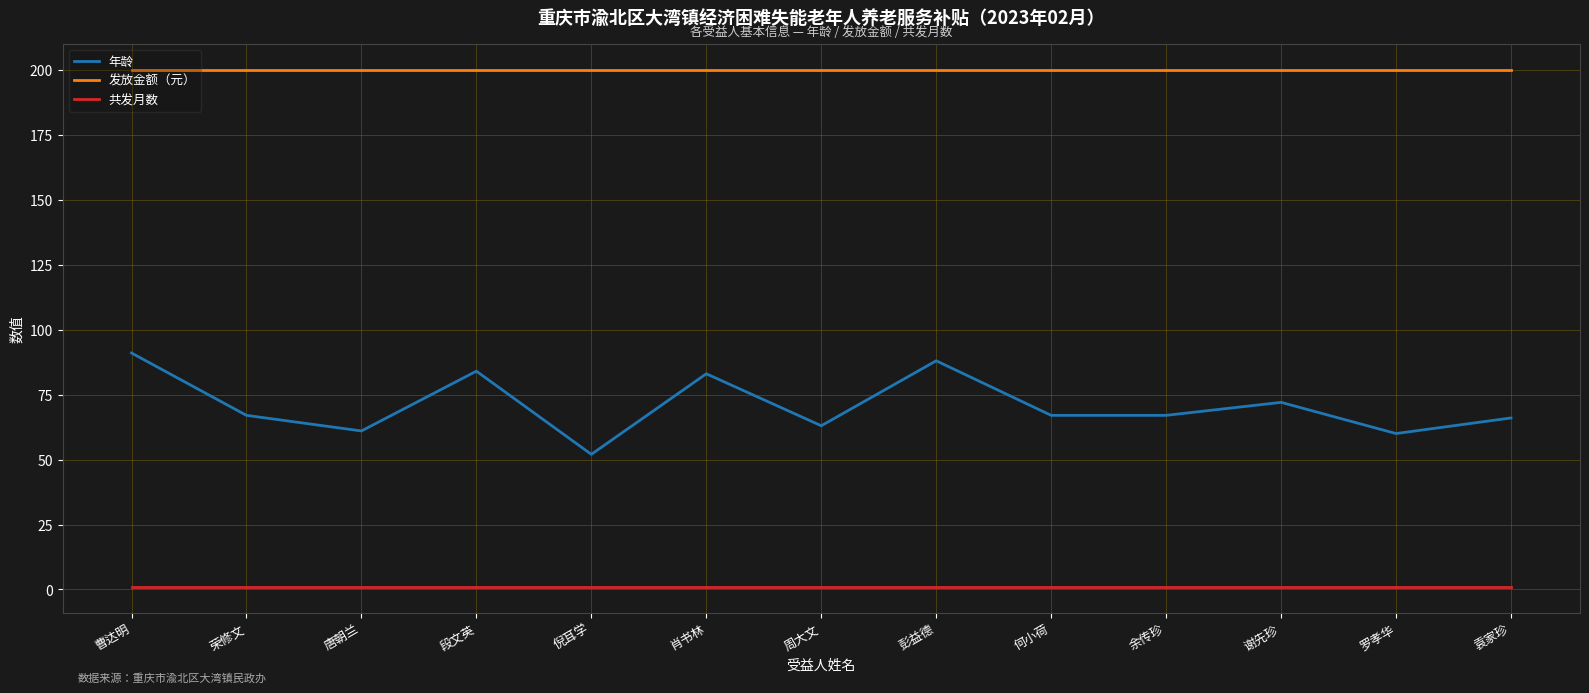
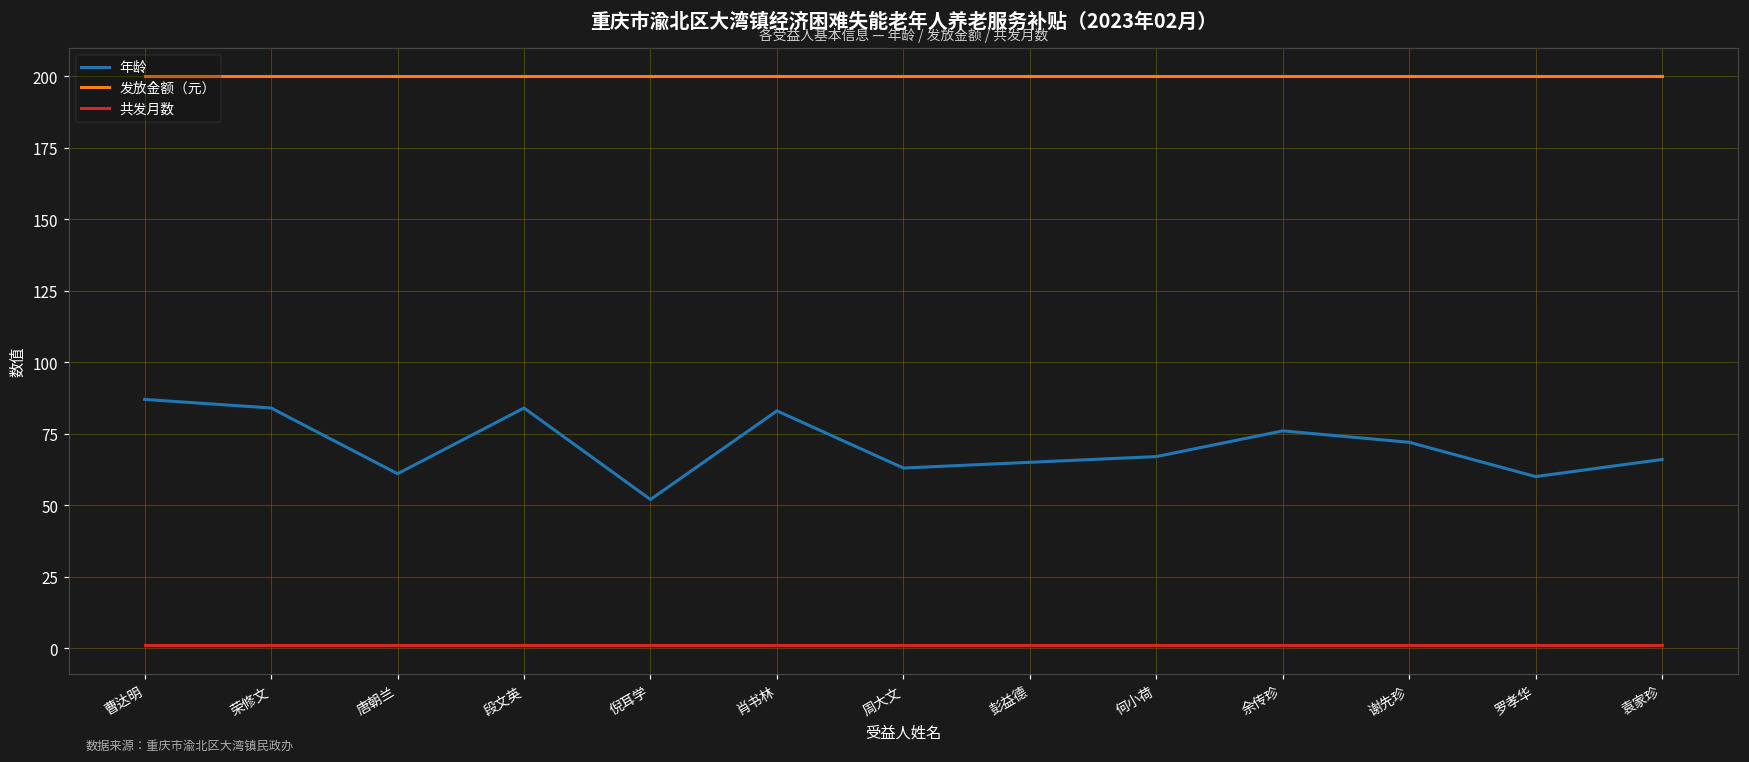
  {
    "年龄": {
-     "曹达明": 91,
-     "荣修文": 67,
+     "曹达明": 87,
+     "荣修文": 84,
      "唐朝兰": 61,
      "段文英": 84,
      "倪耳学": 52,
      "肖书林": 83,
      "周大文": 63,
-     "彭益德": 88,
+     "彭益德": 65,
      "何小荷": 67,
-     "余传珍": 67,
+     "余传珍": 76,
      "谢先珍": 72,
      "罗孝华": 60,
      "袁家珍": 66
    },
    "发放金额（元）": {
      "荣修文": 200,
      "唐朝兰": 200,
      "段文英": 200,
      "倪耳学": 200,
      "肖书林": 200,
      "周大文": 200,
      "彭益德": 200,
      "何小荷": 200,
      "余传珍": 200,
      "谢先珍": 200,
      "罗孝华": 200,
      "袁家珍": 200
    },
    "共发月数": {
      "曹达明": 1,
      "荣修文": 1,
      "唐朝兰": 1,
      "段文英": 1,
      "倪耳学": 1,
      "肖书林": 1,
      "周大文": 1,
      "彭益德": 1,
      "何小荷": 1,
      "余传珍": 1,
      "谢先珍": 1,
      "罗孝华": 1,
      "袁家珍": 1
    }
  }
